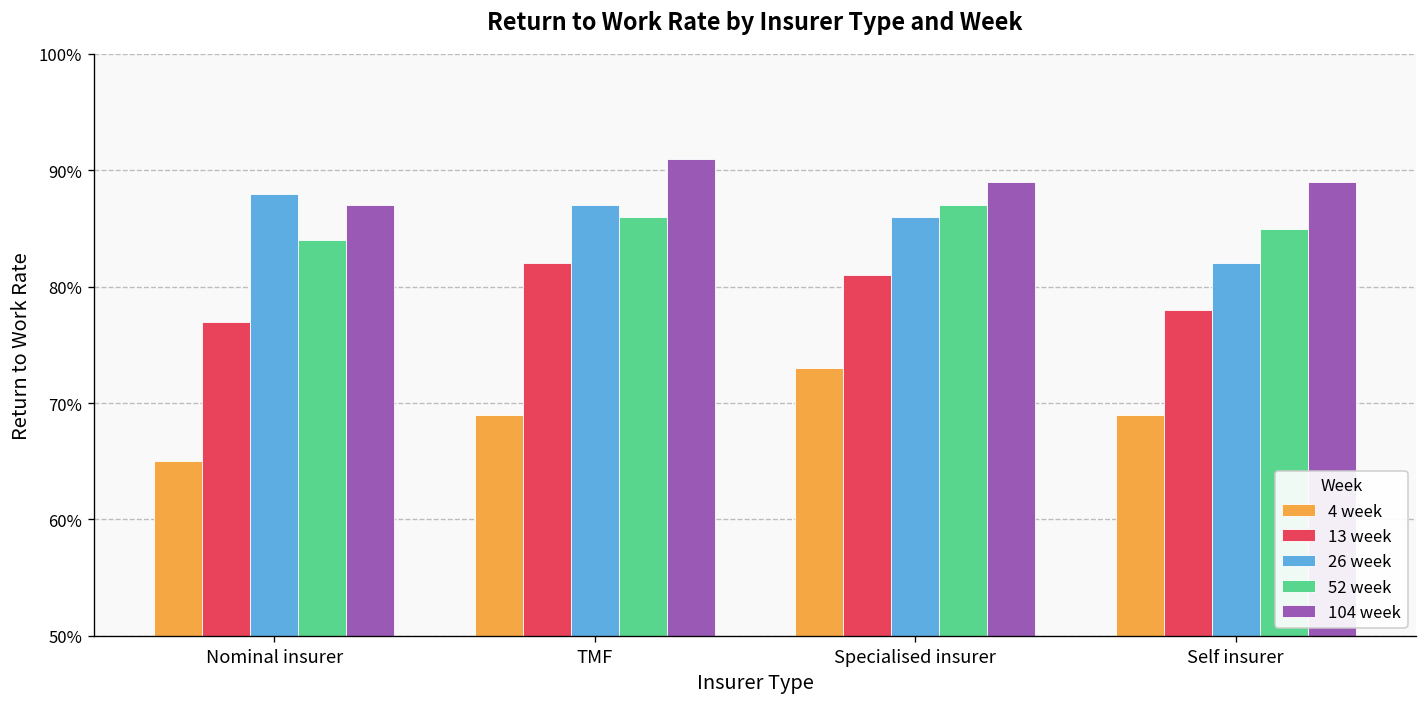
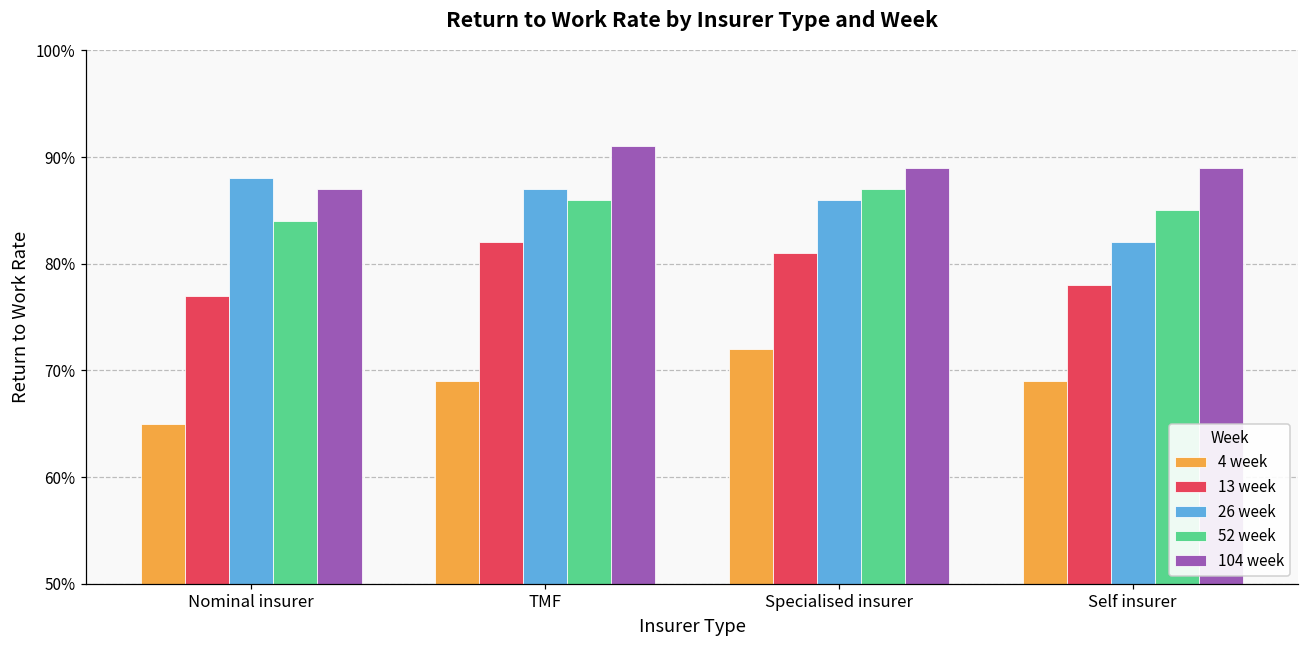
  {
    "4 week": {
      "Nominal insurer": "65%",
      "TMF": "69%",
-     "Specialised insurer": "73%",
+     "Specialised insurer": "72%",
      "Self insurer": "69%"
    },
    "13 week": {
      "Nominal insurer": "77%",
      "TMF": "82%",
      "Specialised insurer": "81%",
      "Self insurer": "78%"
    },
    "26 week": {
      "Nominal insurer": "88%",
      "TMF": "87%",
      "Specialised insurer": "86%",
      "Self insurer": "82%"
    },
    "52 week": {
      "Nominal insurer": "84%",
      "TMF": "86%",
      "Specialised insurer": "87%",
      "Self insurer": "85%"
    },
    "104 week": {
      "Nominal insurer": "87%",
      "TMF": "91%",
      "Specialised insurer": "89%",
      "Self insurer": "89%"
    }
  }
